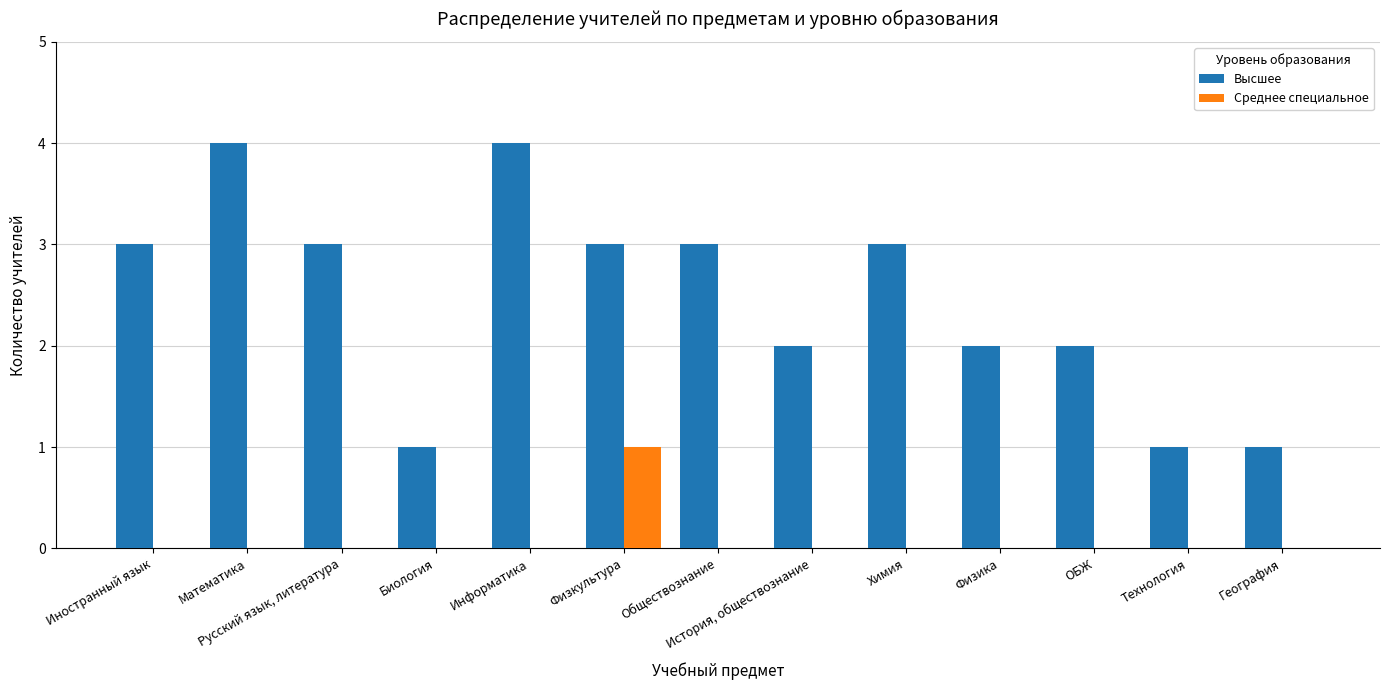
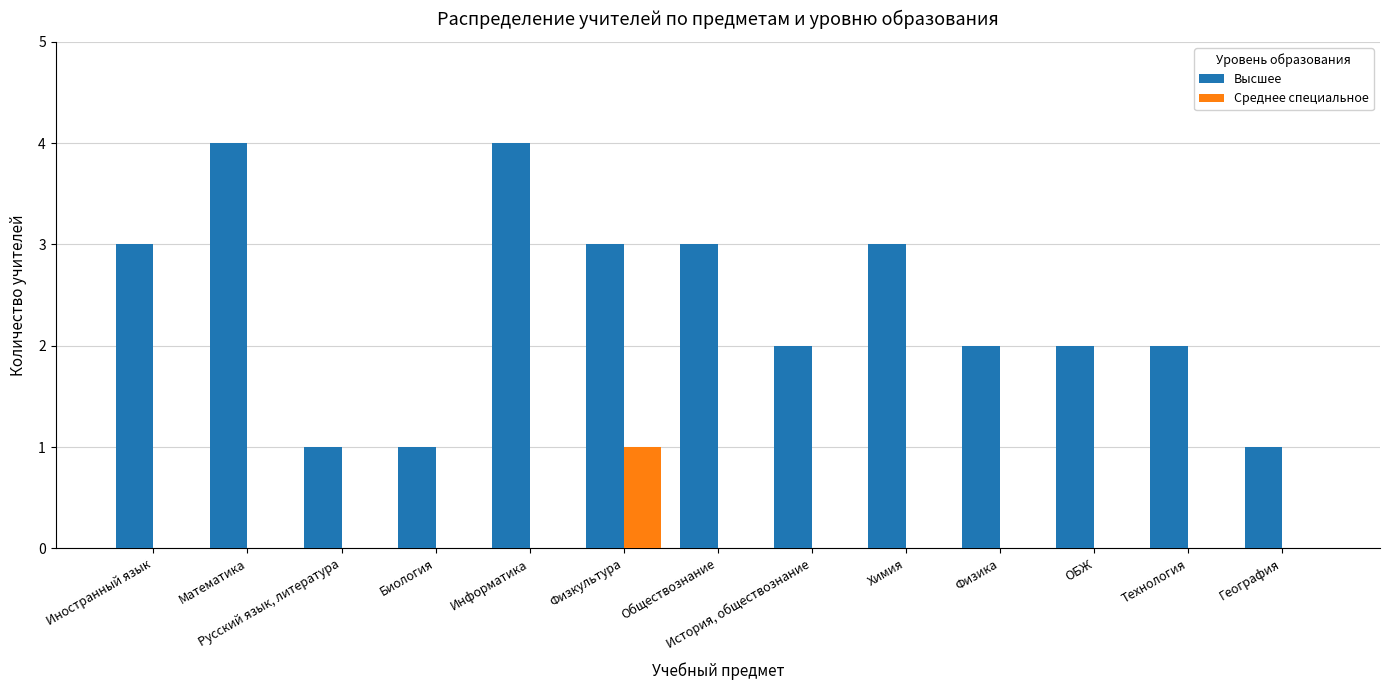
  {
    "Высшее": {
      "Иностранный язык": 3,
      "Математика": 4,
-     "Русский язык, литература": 3,
+     "Русский язык, литература": 1,
      "Биология": 1,
      "Информатика": 4,
      "Физкультура": 3,
      "Обществознание": 3,
      "История, обществознание": 2,
      "Химия": 3,
      "Физика": 2,
      "ОБЖ": 2,
-     "Технология": 1,
+     "Технология": 2,
      "География": 1
    },
    "Среднее специальное": {
      "Иностранный язык": 0,
      "Математика": 0,
      "Русский язык, литература": 0,
      "Биология": 0,
      "Информатика": 0,
      "Физкультура": 1,
      "Обществознание": 0,
      "История, обществознание": 0,
      "Химия": 0,
      "Физика": 0,
      "ОБЖ": 0,
      "Технология": 0,
      "География": 0
    }
  }
